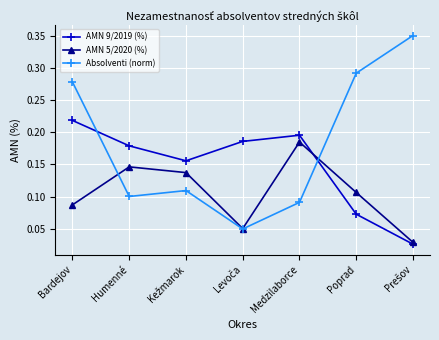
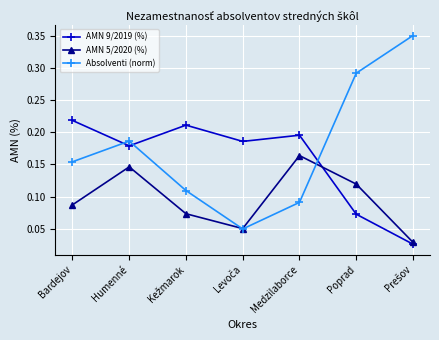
  {
    "AMN 9/2019 (%)": {
      "Bardejov": 0.22,
      "Humenné": 0.18,
-     "Kežmarok": 0.16,
+     "Kežmarok": 0.21,
      "Levoča": 0.19,
      "Medzilaborce": 0.20,
      "Poprad": 0.07
    },
    "AMN 5/2020 (%)": {
      "Bardejov": 0.09,
      "Humenné": 0.15,
-     "Kežmarok": 0.14,
-     "Medzilaborce": 0.18,
-     "Poprad": 0.11
+     "Kežmarok": 0.07,
+     "Medzilaborce": 0.16,
+     "Poprad": 0.12
    },
    "Absolventi (norm)": {
-     "Bardejov": 0.28,
-     "Humenné": 0.10,
+     "Bardejov": 0.15,
+     "Humenné": 0.19,
      "Kežmarok": 0.11,
      "Medzilaborce": 0.09,
      "Poprad": 0.29,
      "Prešov": 0.35
    }
  }
